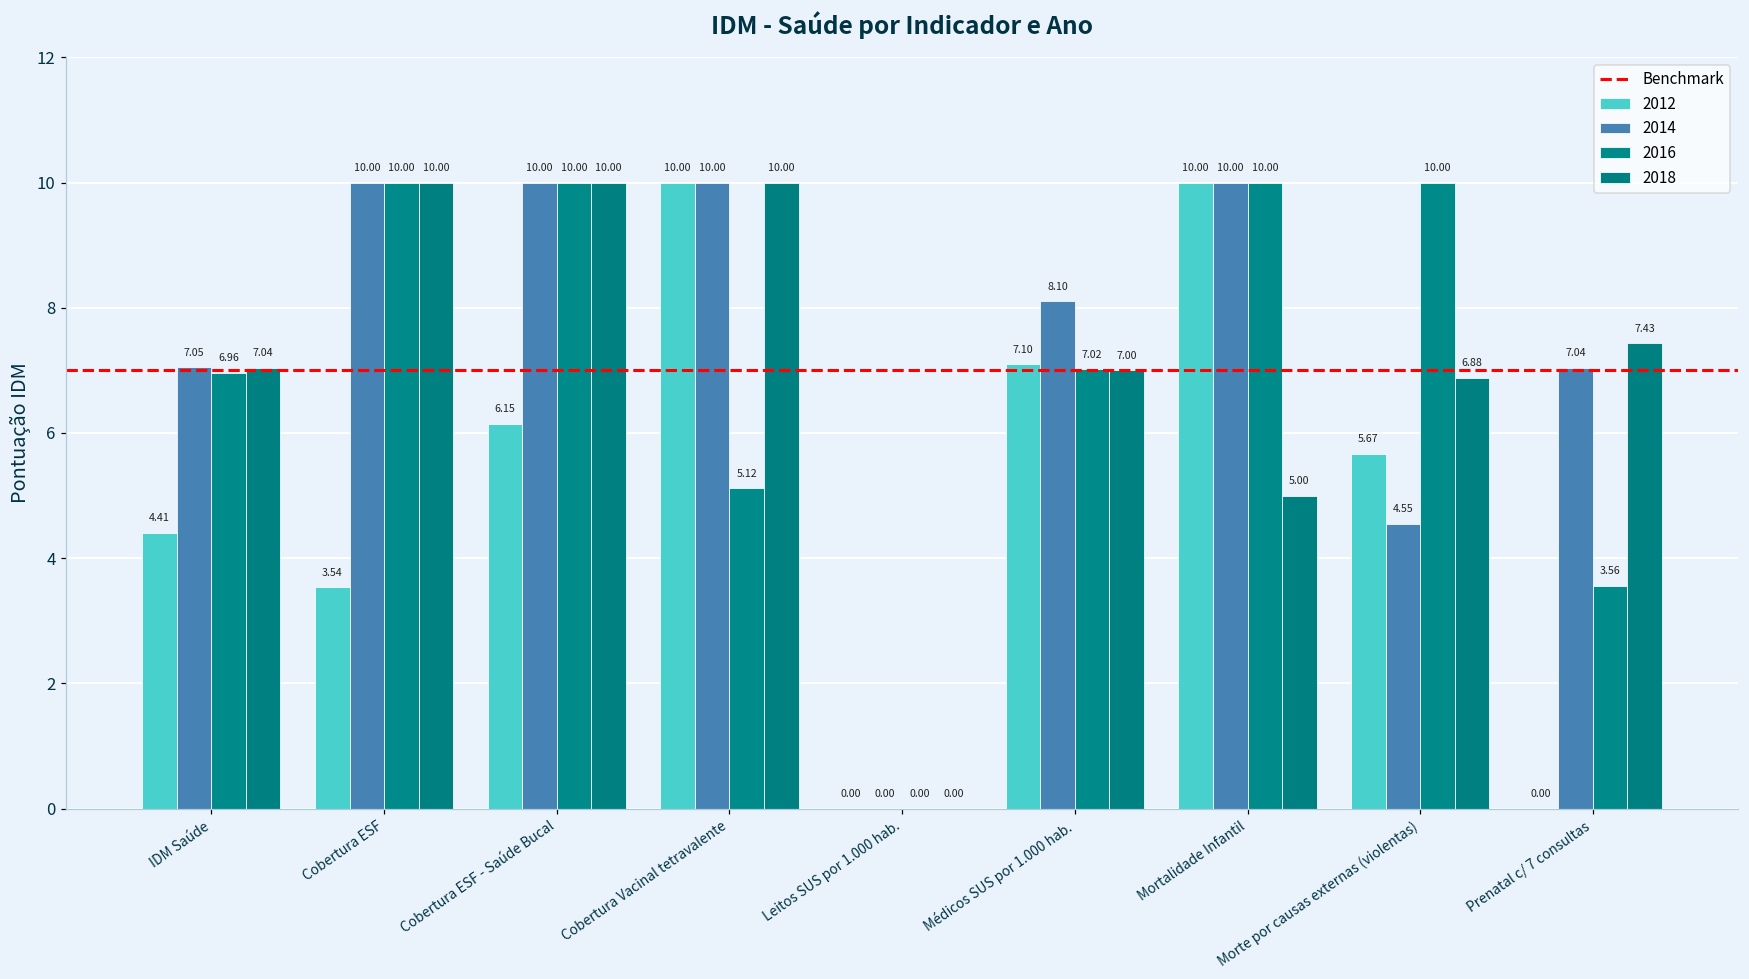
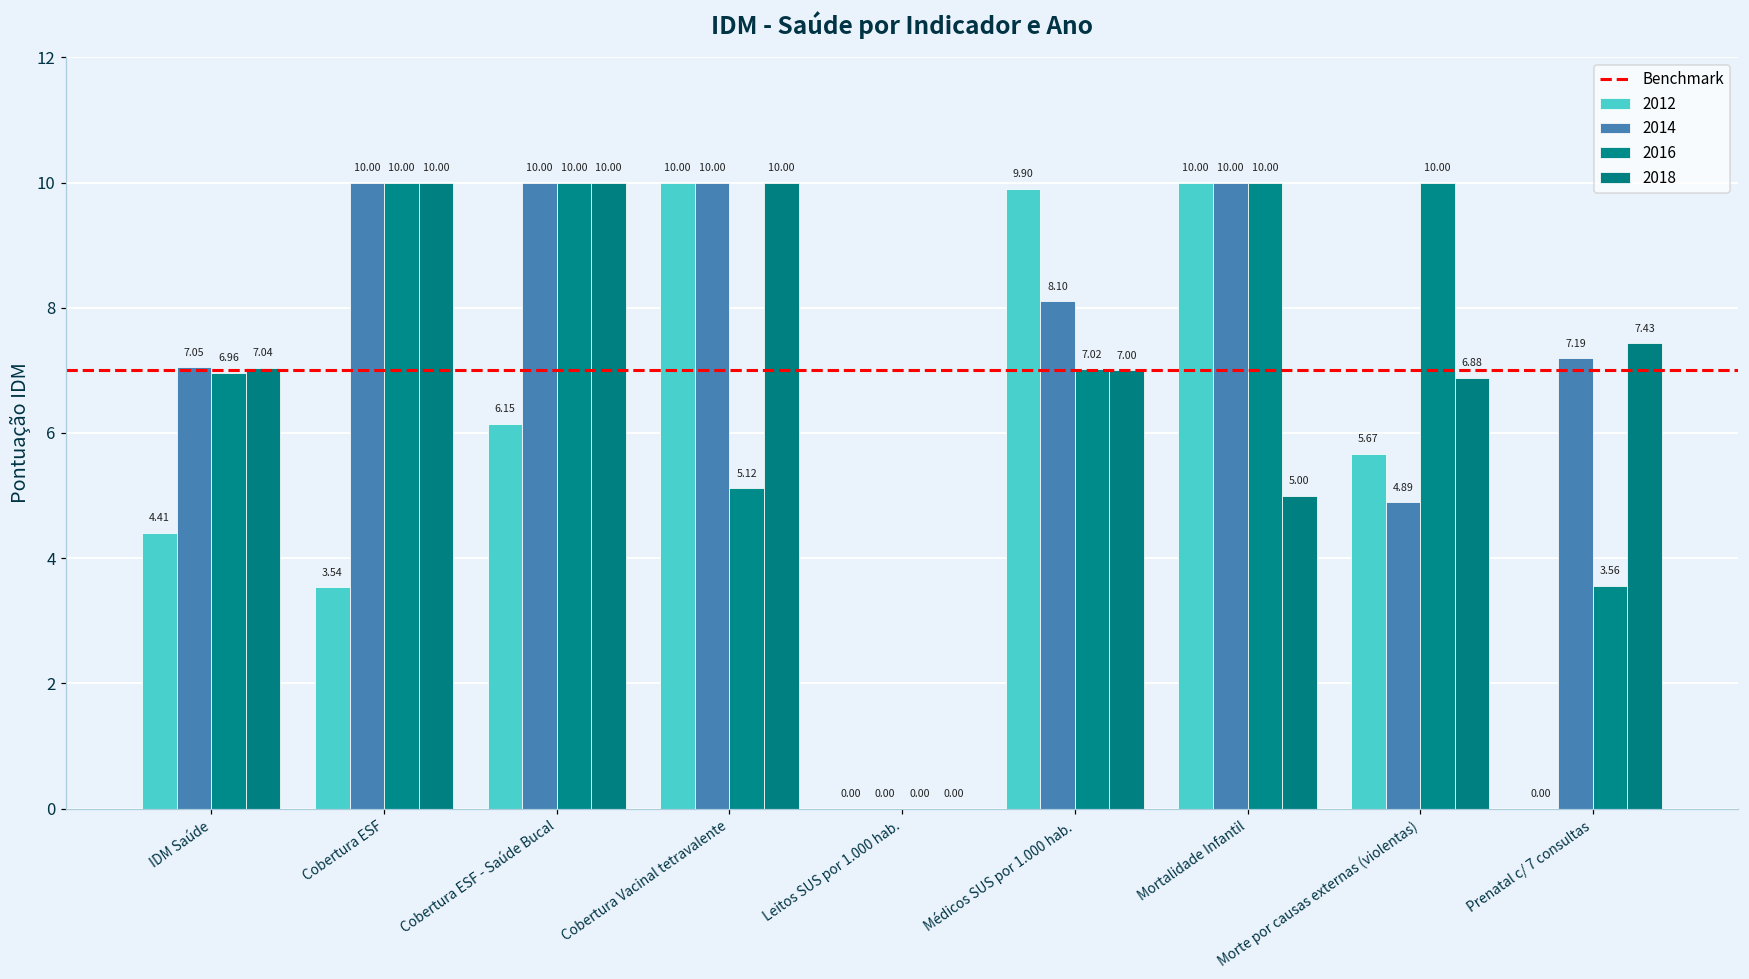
  {
    "2012": {
      "IDM Saúde": 4.41,
      "Cobertura ESF": 3.54,
      "Cobertura ESF - Saúde Bucal": 6.15,
      "Cobertura Vacinal tetravalente": 10.00,
      "Leitos SUS por 1.000 hab.": 0.00,
-     "Médicos SUS por 1.000 hab.": 7.10,
+     "Médicos SUS por 1.000 hab.": 9.90,
      "Mortalidade Infantil": 10.00,
      "Morte por causas externas (violentas)": 5.67,
      "Prenatal c/ 7 consultas": 0.00
    },
    "2014": {
      "IDM Saúde": 7.05,
      "Cobertura ESF": 10.00,
      "Cobertura ESF - Saúde Bucal": 10.00,
      "Cobertura Vacinal tetravalente": 10.00,
      "Leitos SUS por 1.000 hab.": 0.00,
      "Médicos SUS por 1.000 hab.": 8.10,
      "Mortalidade Infantil": 10.00,
-     "Morte por causas externas (violentas)": 4.55,
-     "Prenatal c/ 7 consultas": 7.04
+     "Morte por causas externas (violentas)": 4.89,
+     "Prenatal c/ 7 consultas": 7.19
    }
  }
